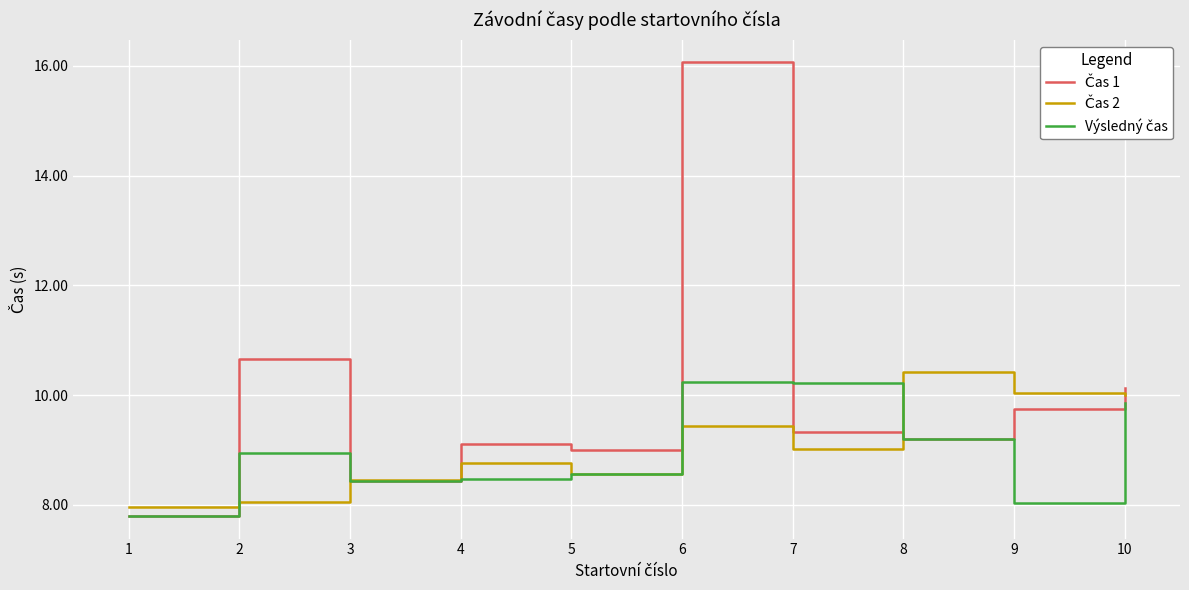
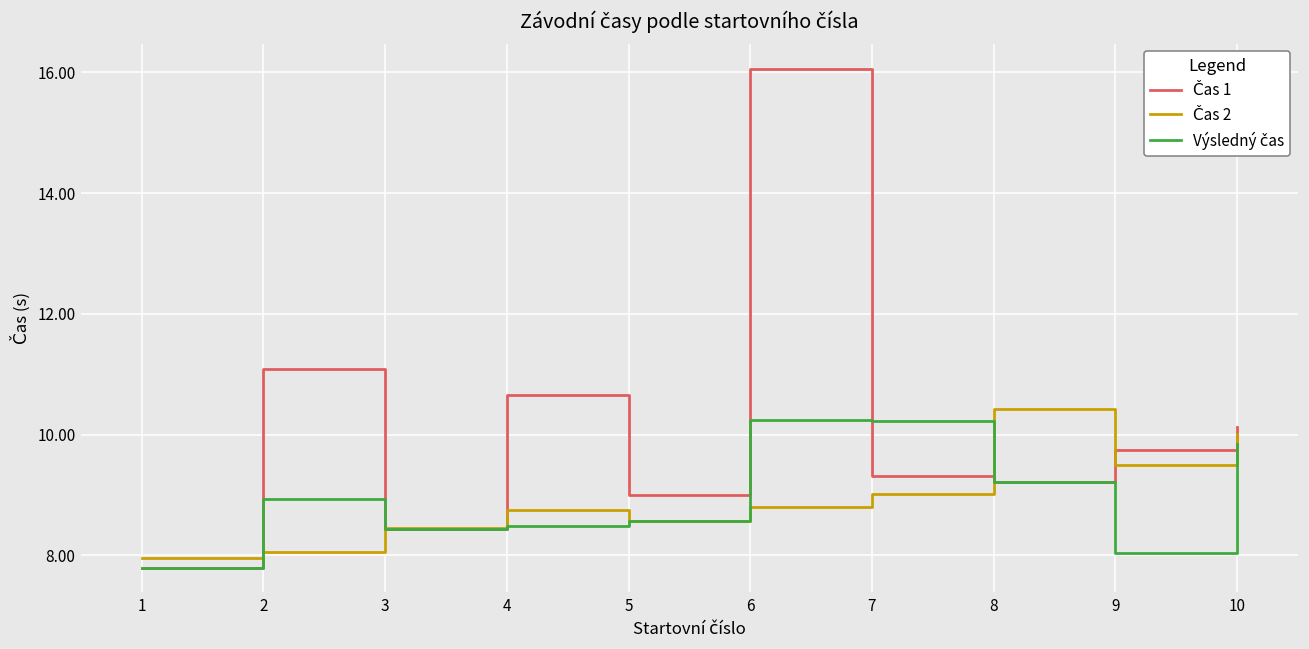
  {
    "Čas 1": {
-     "2": 10.7,
-     "4": 9.1,
+     "2": 11.1,
+     "4": 10.7,
      "5": 9.0,
      "6": 16.1,
      "7": 9.3,
      "9": 9.7,
      "10": 10.1
    },
    "Čas 2": {
      "1": 8.0,
      "2": 8.1,
      "4": 8.8,
-     "6": 9.4,
+     "6": 8.8,
      "7": 9.0,
      "8": 10.4,
-     "9": 10.0,
+     "9": 9.5,
      "10": 10.0
    },
    "Výsledný čas": {
      "2": 8.9,
      "4": 8.5,
      "6": 10.2,
      "7": 10.2,
      "9": 8.0,
      "10": 9.9
    }
  }
